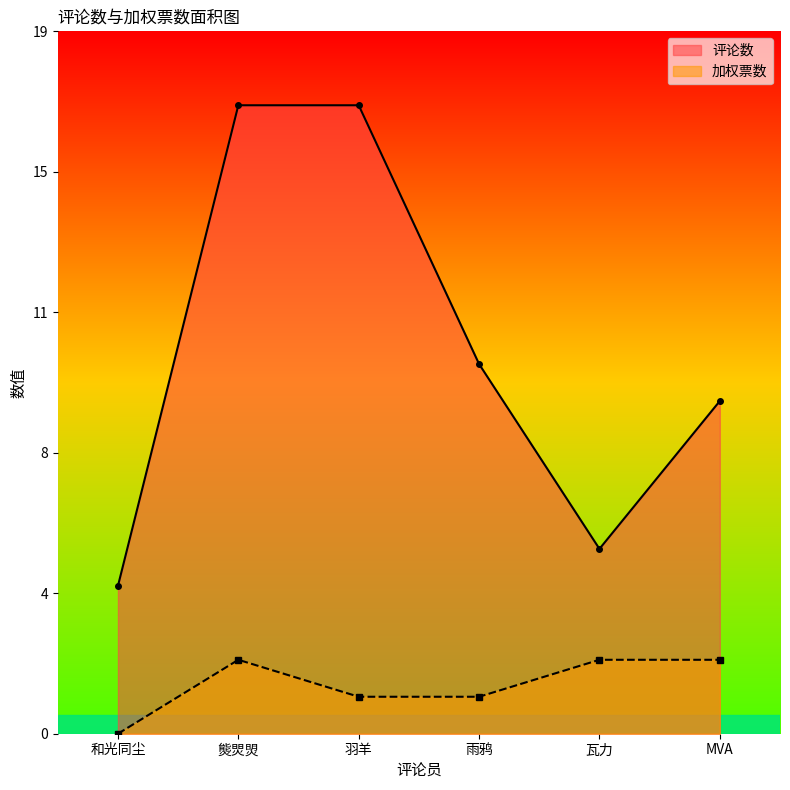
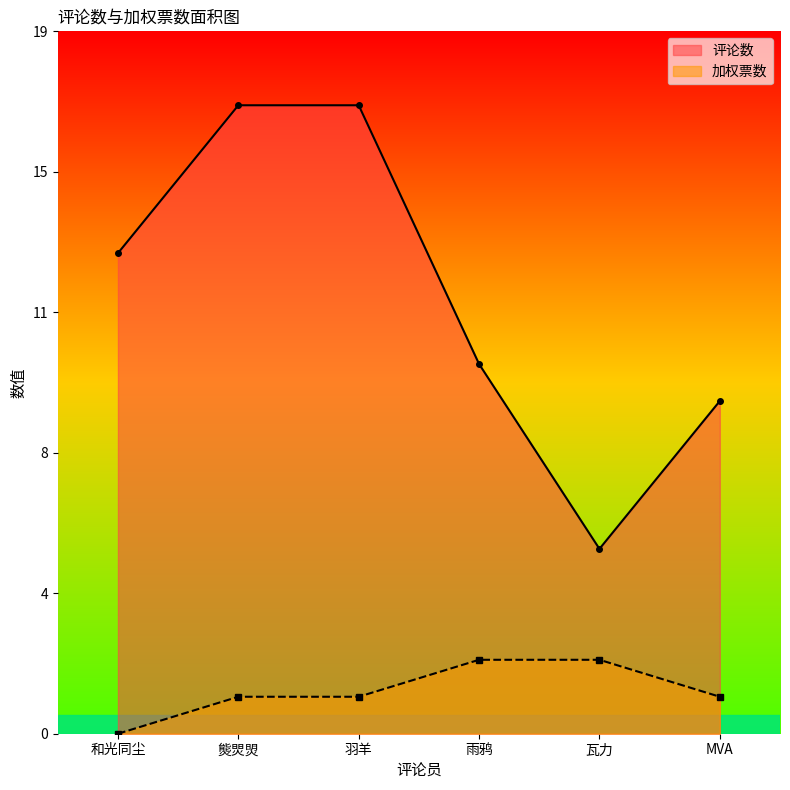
  {
    "评论数": {
-     "和光同尘": 4,
+     "和光同尘": 13,
      "熋焸焽": 17,
      "羽羊": 17,
      "雨鸦": 10,
      "瓦力": 5,
      "MVA": 9
    },
    "加权票数": {
-     "熋焸焽": 2,
+     "熋焸焽": 1,
      "羽羊": 1,
-     "雨鸦": 1,
+     "雨鸦": 2,
      "瓦力": 2,
-     "MVA": 2
+     "MVA": 1
    }
  }
